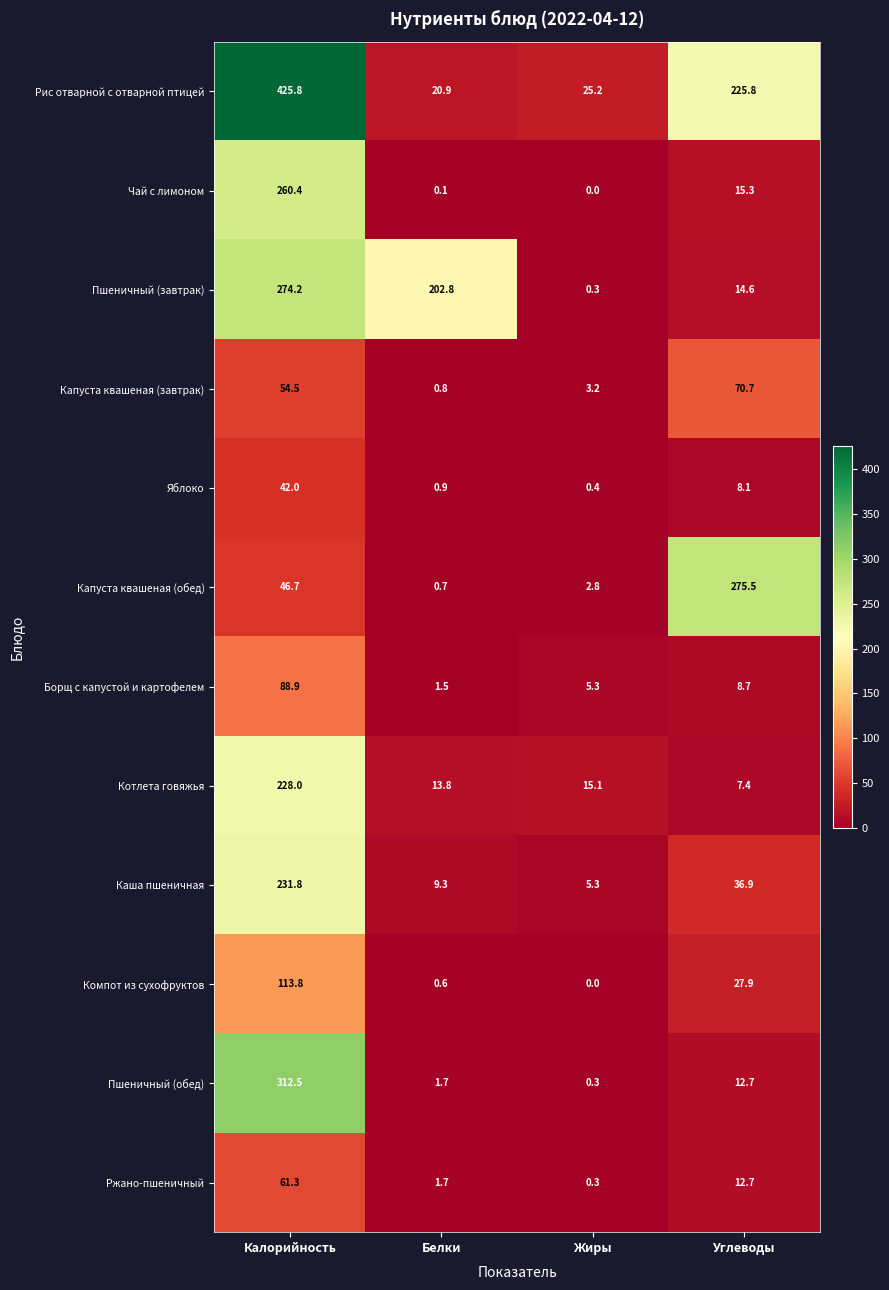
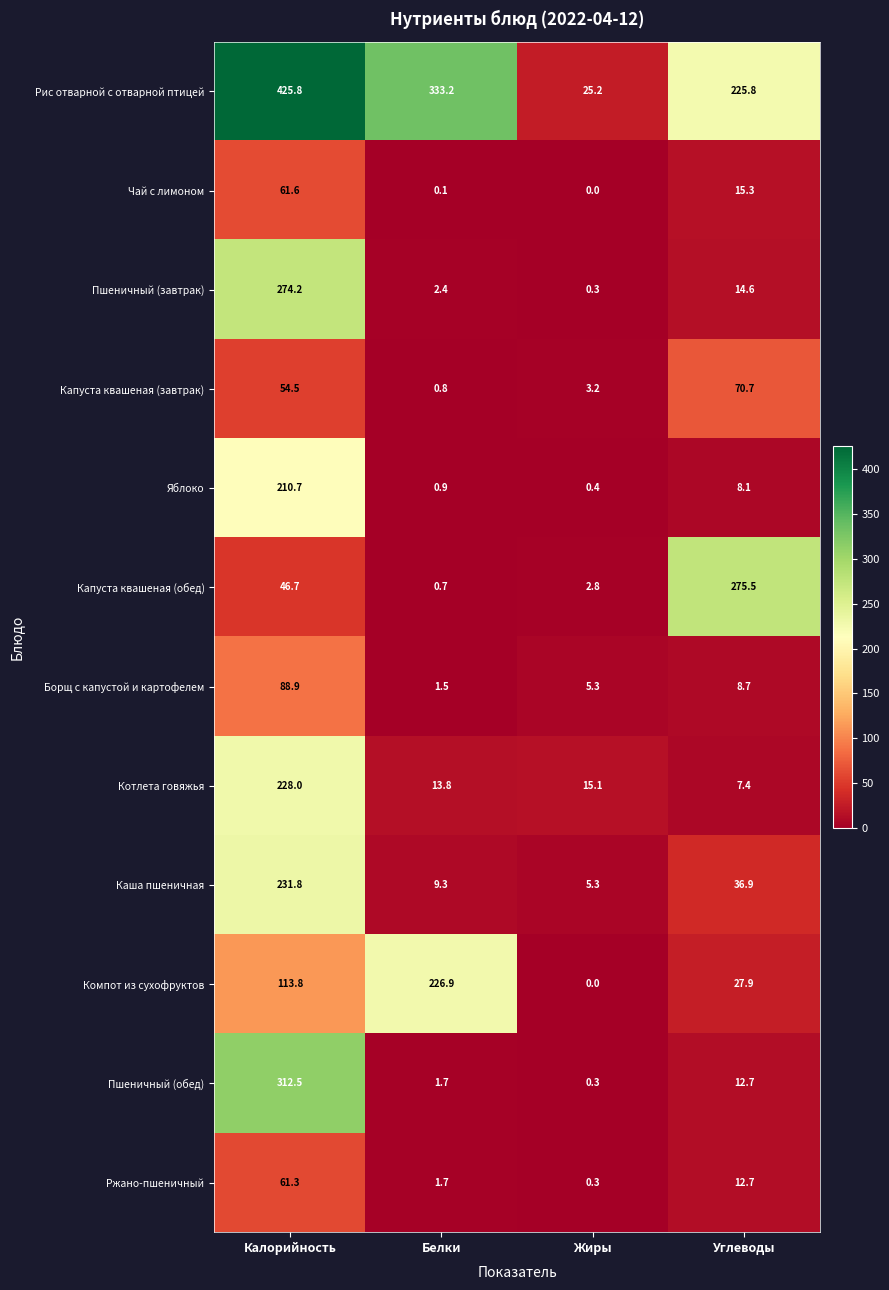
  {
    "Рис отварной с отварной птицей": {
      "Калорийность": 425.8,
-     "Белки": 20.9,
+     "Белки": 333.2,
      "Жиры": 25.2,
      "Углеводы": 225.8
    },
    "Чай с лимоном": {
-     "Калорийность": 260.4,
+     "Калорийность": 61.6,
      "Белки": 0.1,
      "Жиры": 0.0,
      "Углеводы": 15.3
    },
    "Пшеничный (завтрак)": {
      "Калорийность": 274.2,
-     "Белки": 202.8,
+     "Белки": 2.4,
      "Жиры": 0.3,
      "Углеводы": 14.6
    },
    "Капуста квашеная (завтрак)": {
      "Калорийность": 54.5,
      "Белки": 0.8,
      "Жиры": 3.2,
      "Углеводы": 70.7
    },
    "Яблоко": {
-     "Калорийность": 42.0,
+     "Калорийность": 210.7,
      "Белки": 0.9,
      "Жиры": 0.4,
      "Углеводы": 8.1
    },
    "Капуста квашеная (обед)": {
      "Калорийность": 46.7,
      "Белки": 0.7,
      "Жиры": 2.8,
      "Углеводы": 275.5
    },
    "Борщ с капустой и картофелем": {
      "Калорийность": 88.9,
      "Белки": 1.5,
      "Жиры": 5.3,
      "Углеводы": 8.7
    },
    "Котлета говяжья": {
      "Калорийность": 228.0,
      "Белки": 13.8,
      "Жиры": 15.1,
      "Углеводы": 7.4
    },
    "Каша пшеничная": {
      "Калорийность": 231.8,
      "Белки": 9.3,
      "Жиры": 5.3,
      "Углеводы": 36.9
    },
    "Компот из сухофруктов": {
      "Калорийность": 113.8,
-     "Белки": 0.6,
+     "Белки": 226.9,
      "Жиры": 0.0,
      "Углеводы": 27.9
    },
    "Пшеничный (обед)": {
      "Калорийность": 312.5,
      "Белки": 1.7,
      "Жиры": 0.3,
      "Углеводы": 12.7
    },
    "Ржано-пшеничный": {
      "Калорийность": 61.3,
      "Белки": 1.7,
      "Жиры": 0.3,
      "Углеводы": 12.7
    }
  }
